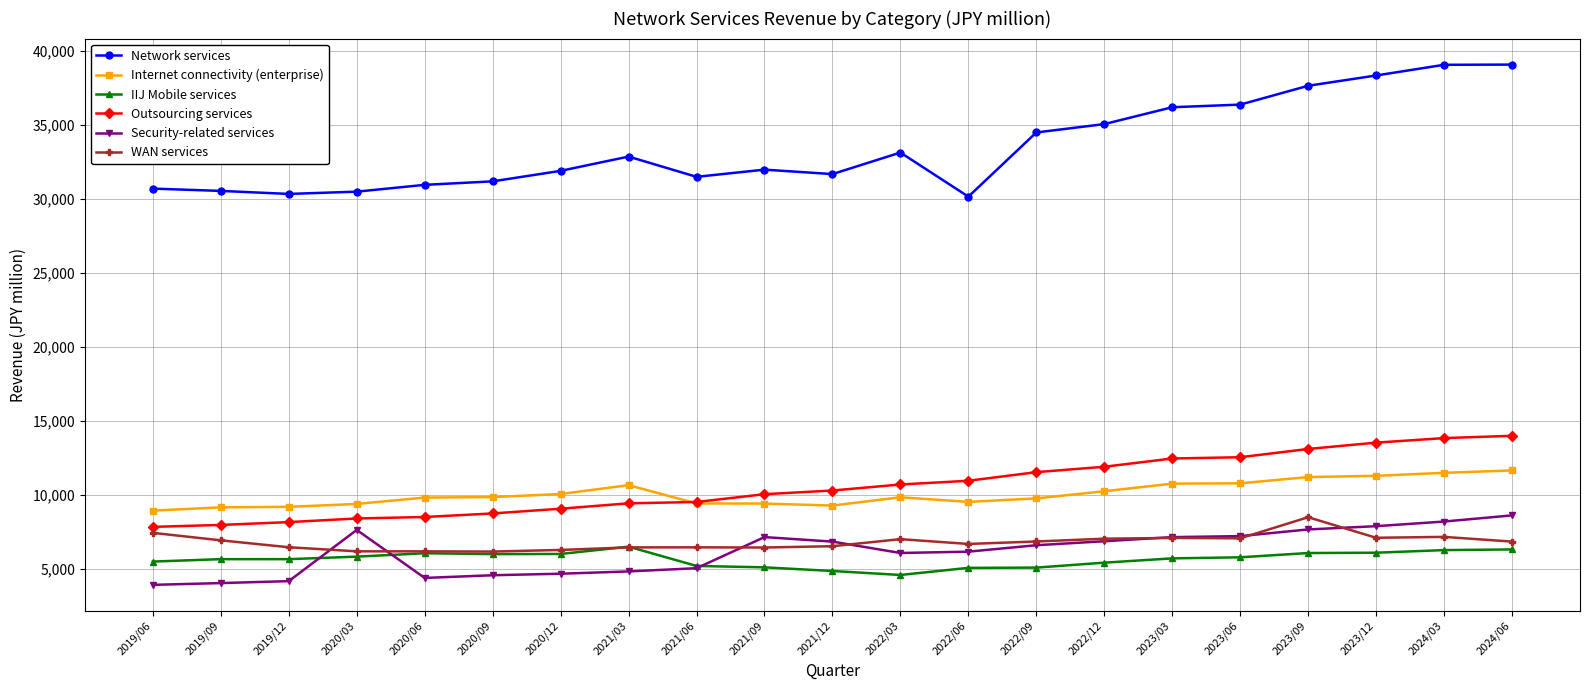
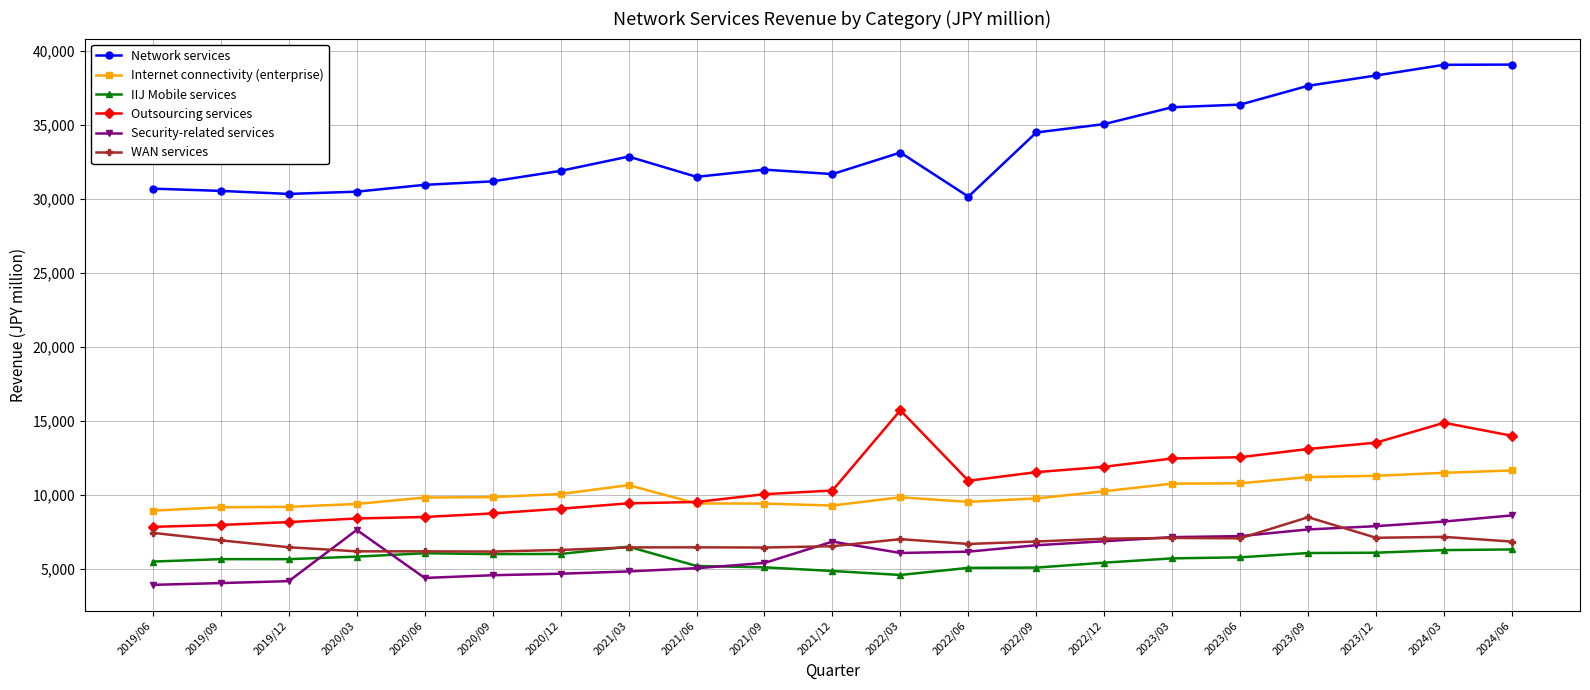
  {
    "Network services": {
      "2019/06": "30,700",
      "2019/09": "30,500",
      "2019/12": "30,300",
      "2020/03": "30,500",
      "2020/06": "30,900",
      "2020/09": "31,200",
      "2020/12": "31,900",
      "2021/03": "32,800",
      "2021/06": "31,500",
      "2021/09": "32,000",
      "2021/12": "31,700",
      "2022/03": "33,100",
      "2022/06": "30,100",
      "2022/09": "34,500",
      "2022/12": "35,000",
      "2023/03": "36,200",
      "2023/06": "36,400",
      "2023/09": "37,600",
      "2023/12": "38,300",
      "2024/03": "39,000",
      "2024/06": "39,100"
    },
    "Internet connectivity (enterprise)": {
      "2019/06": "8,900",
      "2019/09": "9,100",
      "2019/12": "9,200",
      "2020/03": "9,400",
      "2020/06": "9,800",
      "2020/09": "9,800",
      "2020/12": "10,000",
      "2021/03": "10,600",
      "2021/09": "9,400",
      "2021/12": "9,300",
      "2022/03": "9,800",
      "2022/06": "9,500",
      "2022/09": "9,800",
      "2022/12": "10,200",
      "2023/03": "10,700",
      "2023/06": "10,800",
      "2023/09": "11,200",
      "2023/12": "11,300",
      "2024/03": "11,500",
      "2024/06": "11,600"
    },
    "IIJ Mobile services": {
      "2019/06": "5,500",
      "2019/09": "5,600",
      "2019/12": "5,600",
      "2020/03": "5,800",
      "2020/12": "6,000",
      "2021/09": "5,100",
      "2021/12": "4,800",
      "2022/03": "4,600",
      "2022/06": "5,100",
      "2022/09": "5,100",
      "2022/12": "5,400",
      "2023/03": "5,700",
      "2023/06": "5,800",
      "2023/09": "6,100",
      "2023/12": "6,100",
      "2024/03": "6,300",
      "2024/06": "6,300"
    },
    "Outsourcing services": {
      "2019/06": "7,800",
      "2019/09": "8,000",
      "2019/12": "8,200",
      "2020/03": "8,400",
      "2020/06": "8,500",
      "2020/09": "8,700",
      "2020/12": "9,100",
      "2021/03": "9,400",
      "2021/09": "10,000",
      "2021/12": "10,300",
-     "2022/03": "10,700",
+     "2022/03": "15,700",
      "2022/06": "10,900",
      "2022/09": "11,500",
      "2022/12": "11,900",
      "2023/03": "12,400",
      "2023/06": "12,500",
      "2023/09": "13,100",
      "2023/12": "13,500",
-     "2024/03": "13,800",
+     "2024/03": "14,900",
      "2024/06": "14,000"
    },
    "Security-related services": {
      "2019/06": "3,900",
      "2019/09": "4,000",
      "2019/12": "4,200",
      "2020/03": "7,600",
      "2020/06": "4,400",
      "2020/09": "4,600",
      "2020/12": "4,700",
      "2021/03": "4,800",
-     "2021/09": "7,100",
+     "2021/09": "5,400",
      "2021/12": "6,800",
      "2022/03": "6,100",
      "2022/06": "6,200",
      "2022/09": "6,600",
      "2023/09": "7,700",
      "2023/12": "7,900",
      "2024/03": "8,200",
      "2024/06": "8,600"
    },
    "WAN services": {
      "2019/06": "7,400",
      "2019/09": "6,900",
      "2019/12": "6,500",
      "2020/03": "6,200",
      "2020/12": "6,300",
      "2021/06": "6,400",
      "2021/09": "6,400",
      "2021/12": "6,500",
      "2022/03": "7,000",
      "2022/06": "6,700",
      "2022/09": "6,800",
      "2023/09": "8,500",
      "2023/12": "7,100",
      "2024/03": "7,200",
      "2024/06": "6,800"
    }
  }
